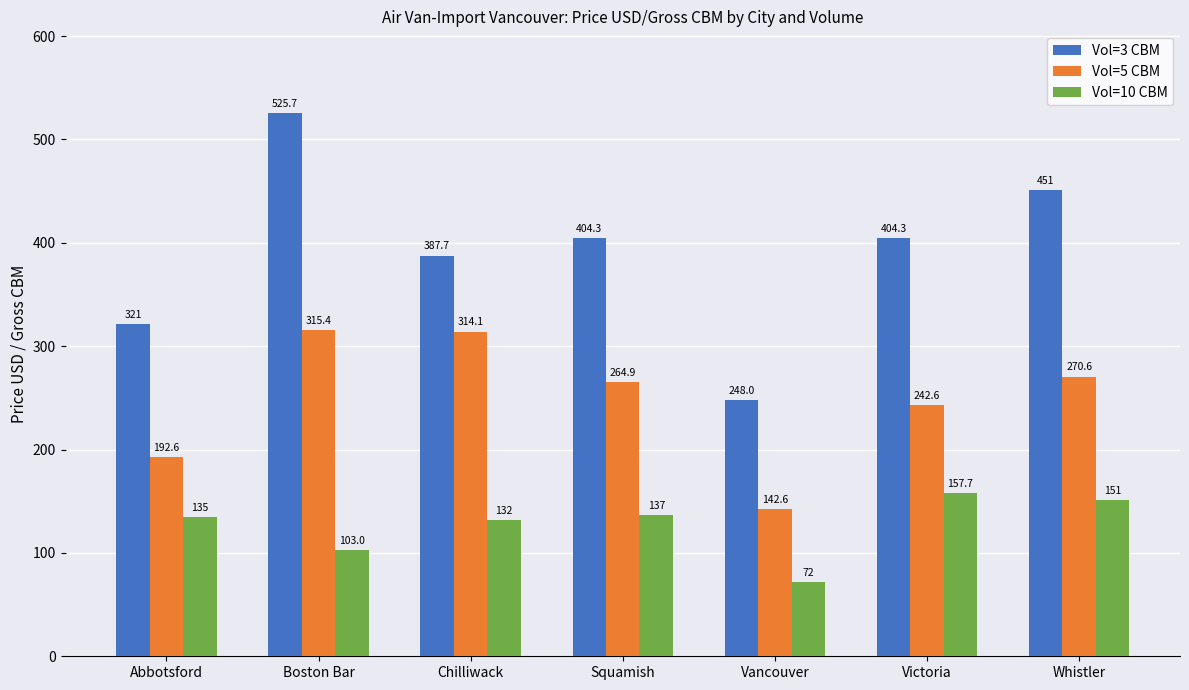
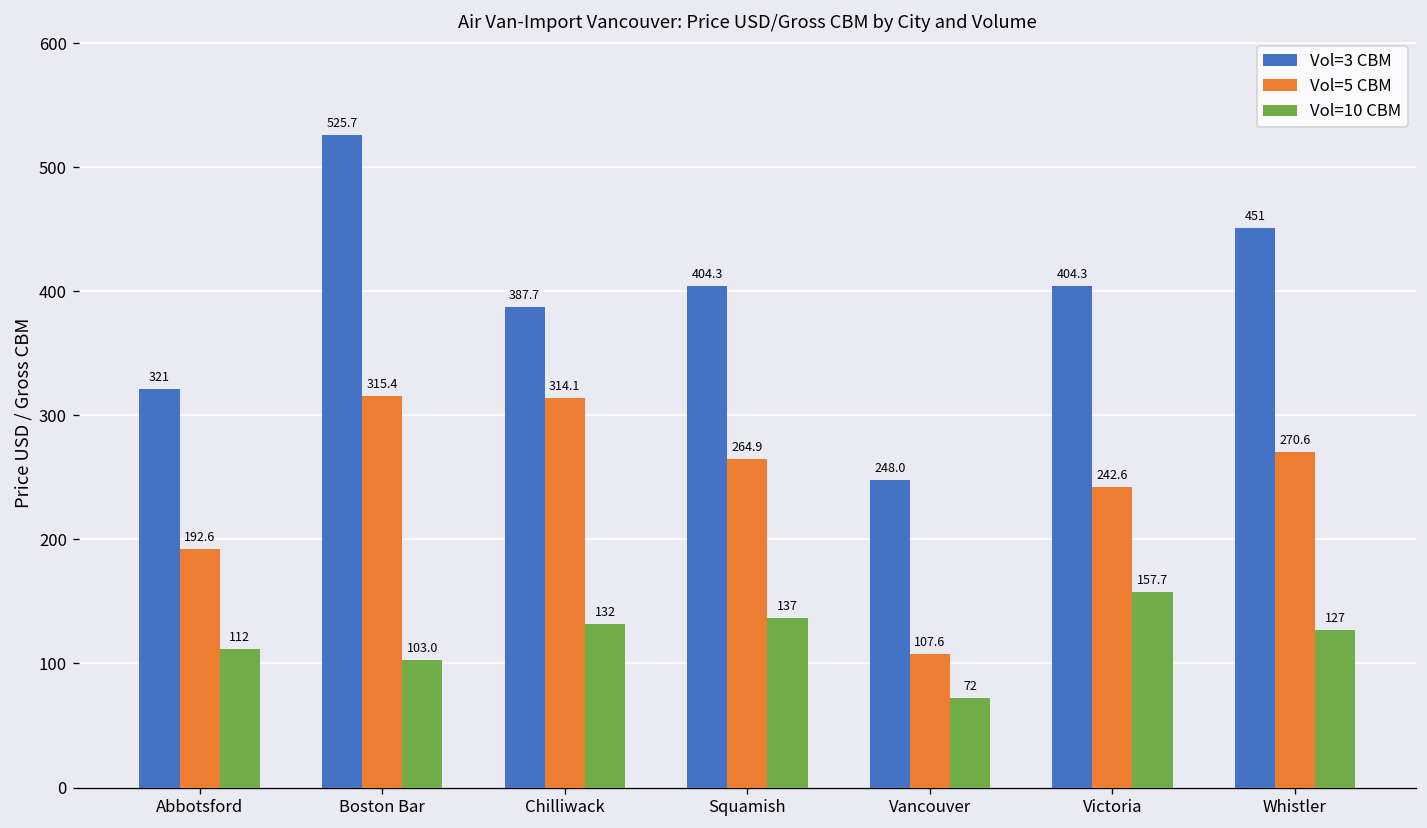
  {
    "Vol=3 CBM": {
      "Abbotsford": 321,
      "Boston Bar": 525.7,
      "Chilliwack": 387.7,
      "Squamish": 404.3,
      "Vancouver": 248.0,
      "Victoria": 404.3,
      "Whistler": 451
    },
    "Vol=5 CBM": {
      "Abbotsford": 192.6,
      "Boston Bar": 315.4,
      "Chilliwack": 314.1,
      "Squamish": 264.9,
-     "Vancouver": 142.6,
+     "Vancouver": 107.6,
      "Victoria": 242.6,
      "Whistler": 270.6
    },
    "Vol=10 CBM": {
-     "Abbotsford": 135,
+     "Abbotsford": 112,
      "Boston Bar": 103.0,
      "Chilliwack": 132,
      "Squamish": 137,
      "Vancouver": 72,
      "Victoria": 157.7,
-     "Whistler": 151
+     "Whistler": 127
    }
  }
